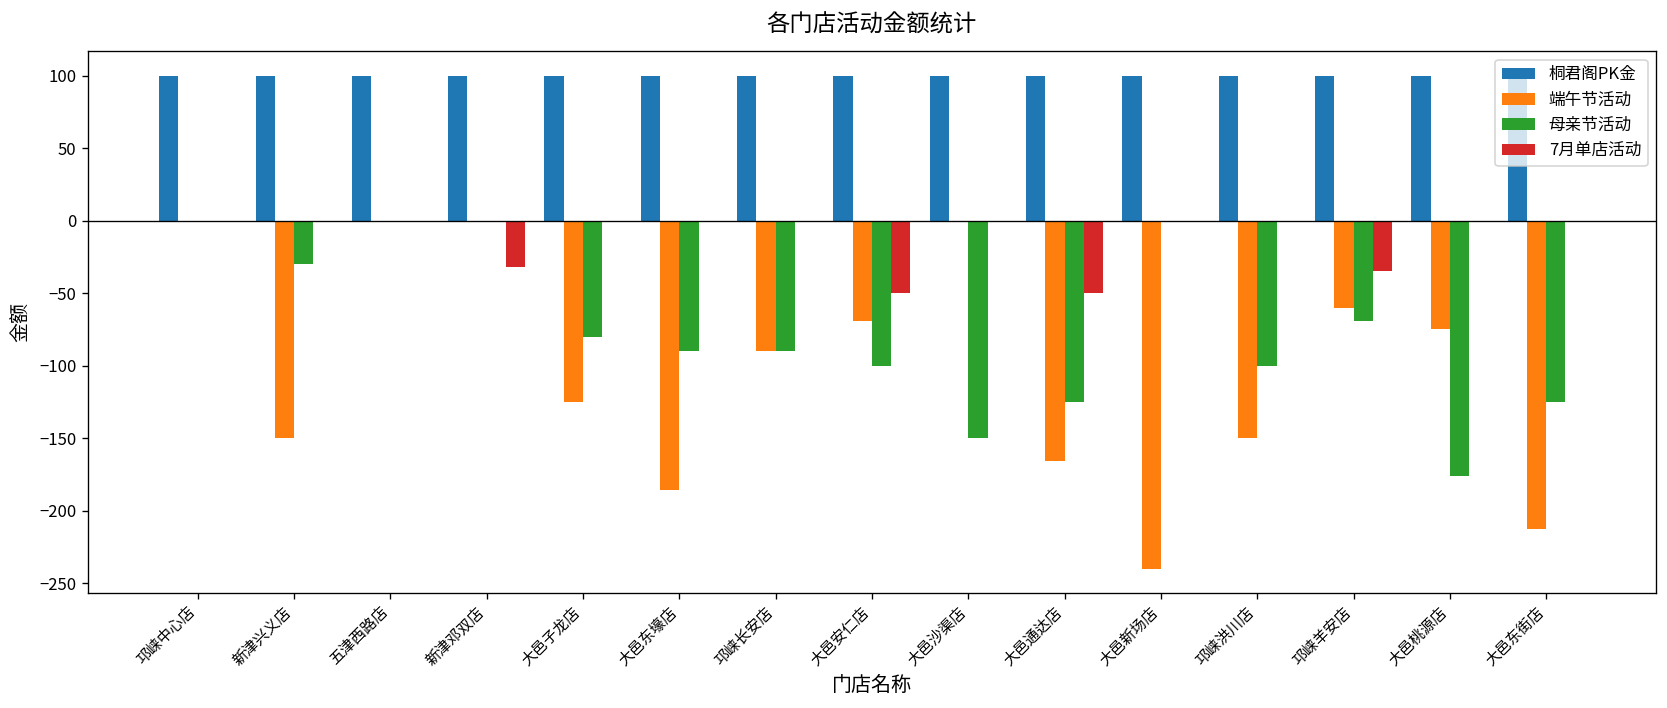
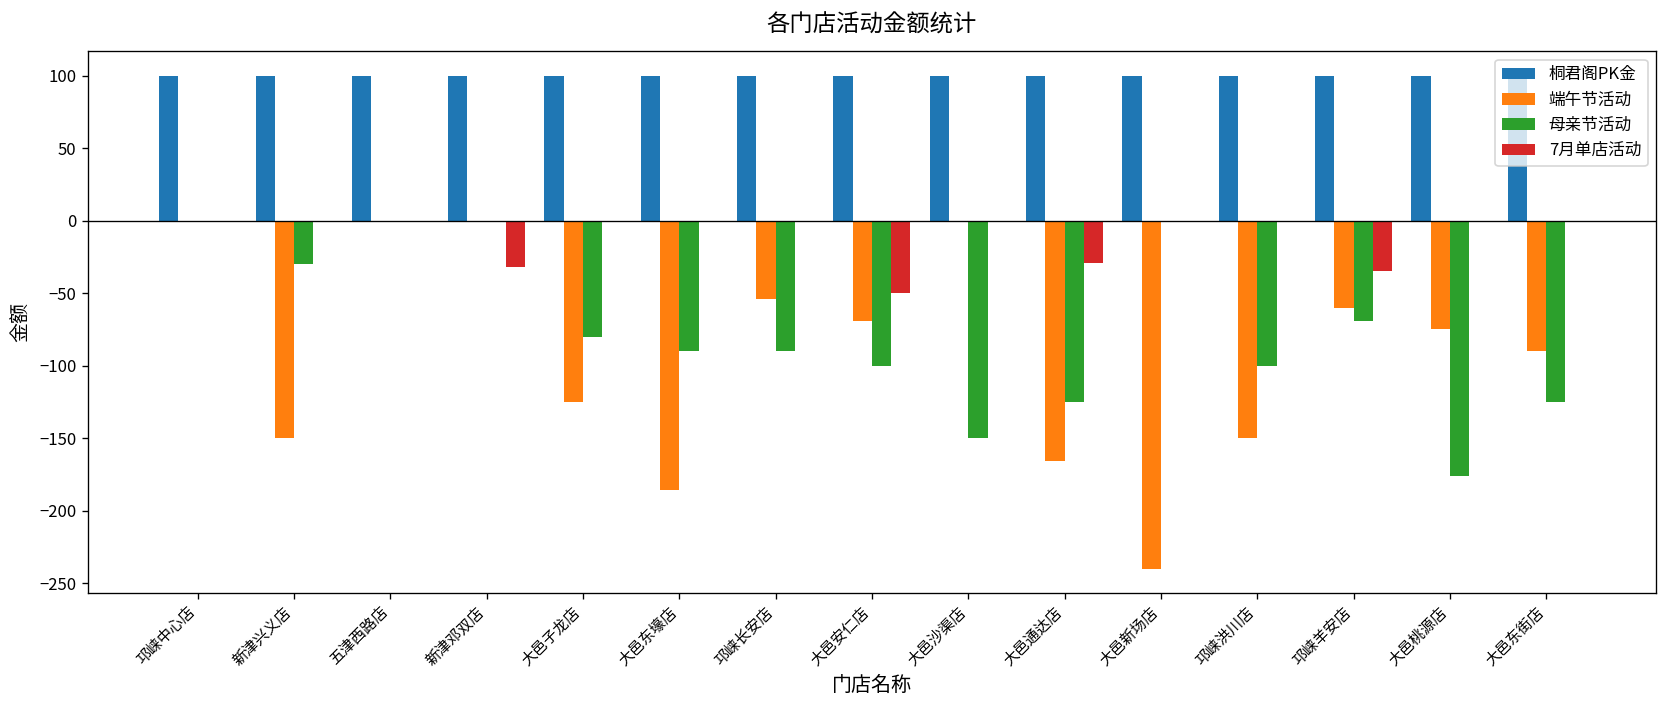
  {
    "桐君阁PK金": {
      "邛崃中心店": 100,
      "新津兴义店": 100,
      "五津西路店": 100,
      "新津邓双店": 100,
      "大邑子龙店": 100,
      "大邑东壕店": 100,
      "邛崃长安店": 100,
      "大邑安仁店": 100,
      "大邑沙渠店": 100,
      "大邑通达店": 100,
      "大邑新场店": 100,
      "邛崃洪川店": 100,
      "邛崃羊安店": 100,
      "大邑桃源店": 100
    },
    "端午节活动": {
      "邛崃中心店": 0,
      "新津兴义店": -150,
      "五津西路店": 0,
      "新津邓双店": 0,
      "大邑子龙店": -125,
      "大邑东壕店": -186,
-     "邛崃长安店": -90,
+     "邛崃长安店": -54,
      "大邑安仁店": -69,
      "大邑沙渠店": 0,
      "大邑通达店": -166,
      "大邑新场店": -240,
      "邛崃洪川店": -150,
      "邛崃羊安店": -60,
      "大邑桃源店": -75,
-     "大邑东街店": -213
+     "大邑东街店": -90
    },
    "母亲节活动": {
      "邛崃中心店": 0,
      "新津兴义店": -30,
      "五津西路店": 0,
      "新津邓双店": 0,
      "大邑子龙店": -80,
      "大邑东壕店": -90,
      "邛崃长安店": -90,
      "大邑安仁店": -100,
      "大邑沙渠店": -150,
      "大邑通达店": -125,
      "大邑新场店": 0,
      "邛崃洪川店": -100,
      "邛崃羊安店": -69,
      "大邑桃源店": -176,
      "大邑东街店": -125
    },
    "7月单店活动": {
      "邛崃中心店": 0,
      "新津兴义店": 0,
      "五津西路店": 0,
      "新津邓双店": -32,
      "大邑子龙店": 0,
      "大邑东壕店": 0,
      "邛崃长安店": 0,
      "大邑安仁店": -50,
      "大邑沙渠店": 0,
-     "大邑通达店": -50,
+     "大邑通达店": -29,
      "大邑新场店": 0,
      "邛崃洪川店": 0,
      "邛崃羊安店": -35,
      "大邑桃源店": 0,
      "大邑东街店": 0
    }
  }
